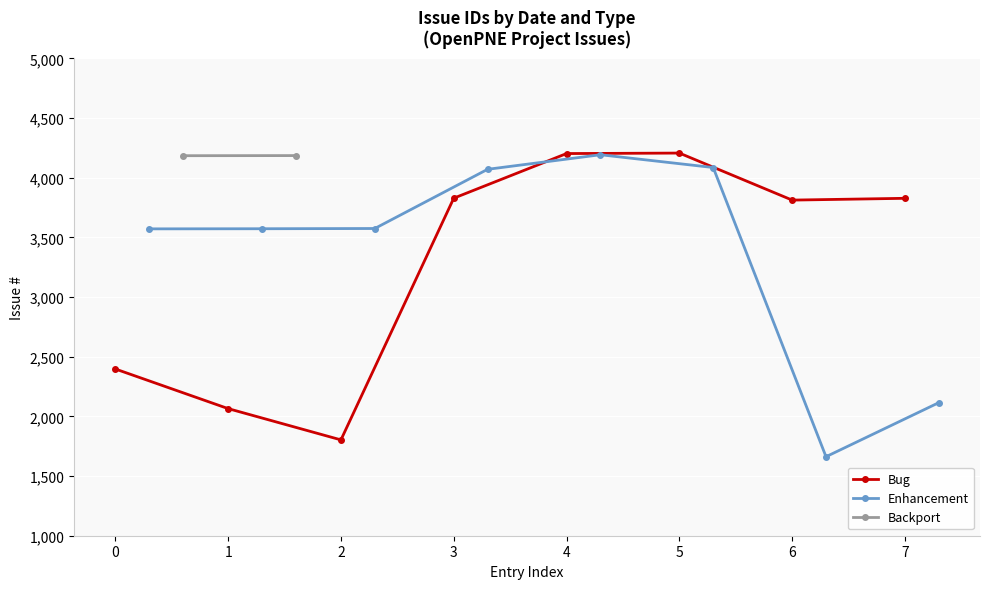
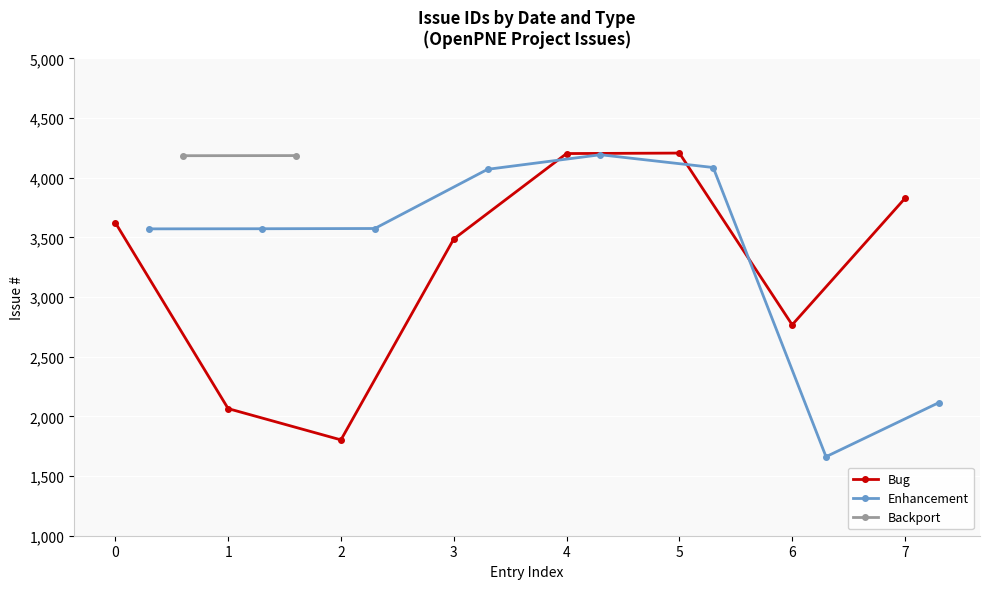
  {
    "Bug": {
-     "0": "2,400",
+     "0": "3,620",
      "1": "2,070",
      "2": "1,800",
-     "3": "3,830",
+     "3": "3,490",
      "4": "4,200",
      "5": "4,210",
-     "6": "3,810",
+     "6": "2,770",
      "7": "3,830"
    }
  }
